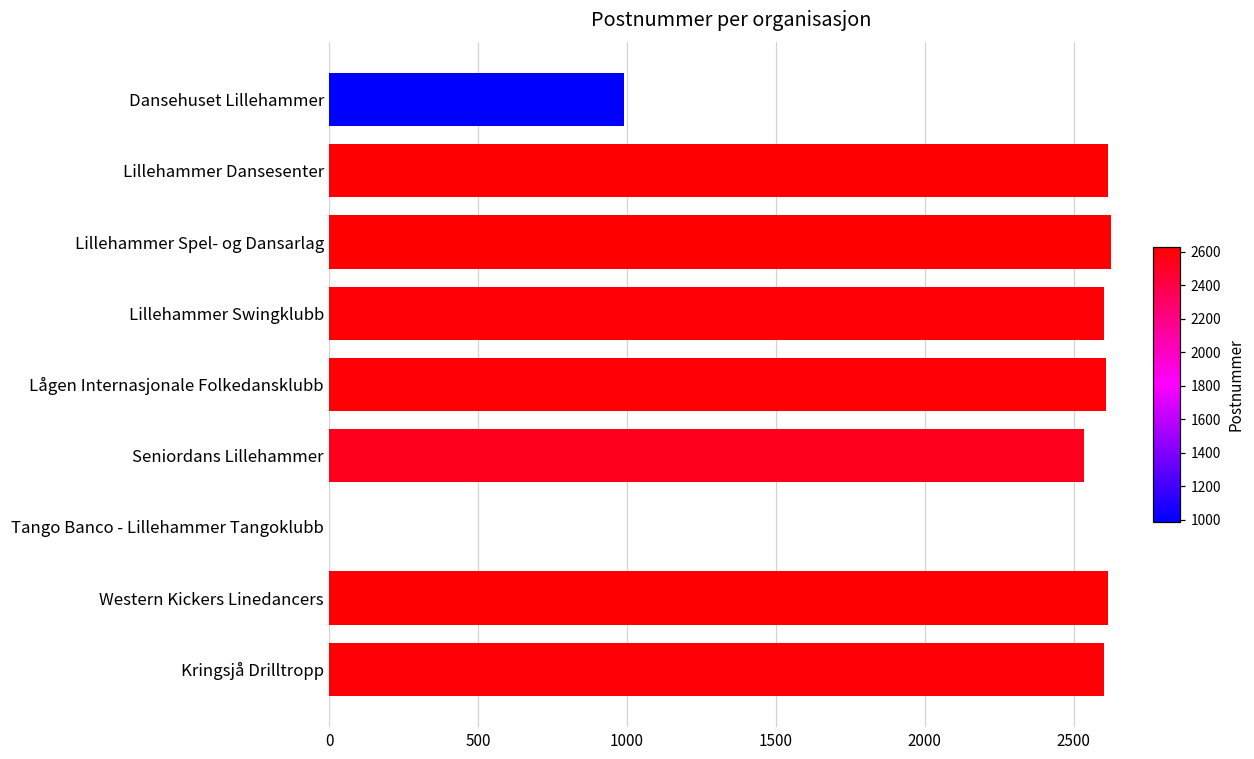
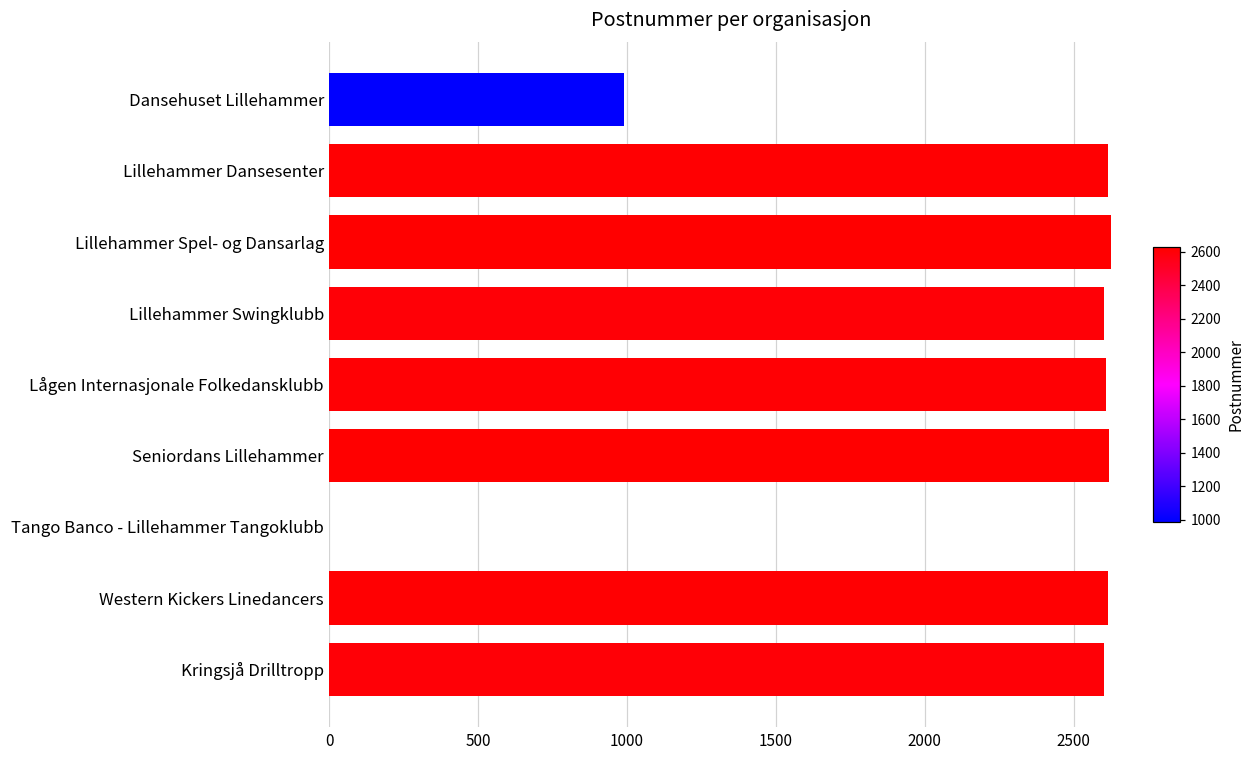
  {
    "Dansehuset Lillehammer": 990,
    "Lillehammer Dansesenter": 2620,
    "Lillehammer Spel- og Dansarlag": 2630,
    "Lillehammer Swingklubb": 2600,
    "Lågen Internasjonale Folkedansklubb": 2610,
-   "Seniordans Lillehammer": 2530,
+   "Seniordans Lillehammer": 2620,
    "Tango Banco - Lillehammer Tangoklubb": 0,
    "Western Kickers Linedancers": 2620,
    "Kringsjå Drilltropp": 2600
  }
